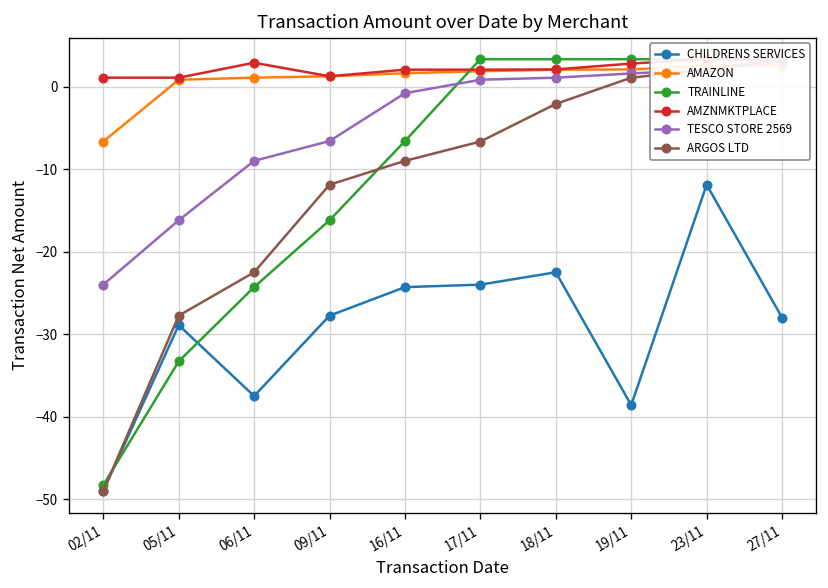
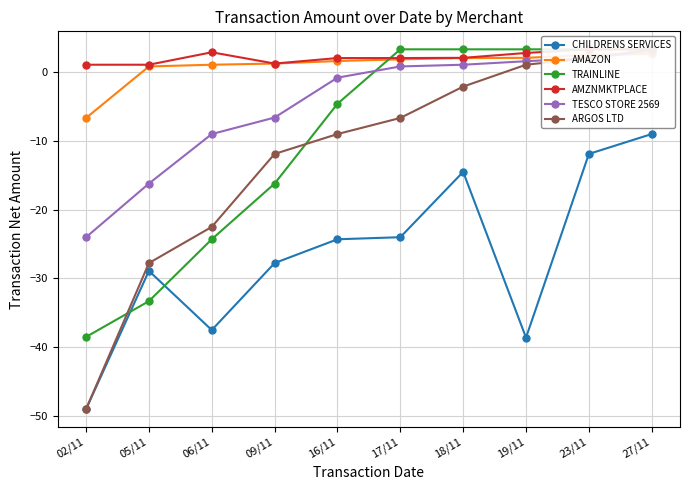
  {
    "CHILDRENS SERVICES": {
      "05/11": -29,
      "06/11": -38,
      "09/11": -28,
      "16/11": -24,
      "17/11": -24,
-     "18/11": -23,
+     "18/11": -15,
      "19/11": -39,
      "23/11": -12,
-     "27/11": -28
+     "27/11": -9
    },
    "AMAZON": {
      "02/11": -7,
      "06/11": 1,
      "16/11": 2,
      "19/11": 2
    },
    "TRAINLINE": {
-     "02/11": -48,
+     "02/11": -39,
      "05/11": -33,
      "06/11": -24,
      "09/11": -16,
-     "16/11": -7,
+     "16/11": -5,
      "17/11": 3,
      "18/11": 3,
      "19/11": 3
    },
    "AMZNMKTPLACE": {
      "02/11": 1,
      "06/11": 3,
      "16/11": 2,
      "19/11": 3
    },
    "TESCO STORE 2569": {
      "02/11": -24,
      "05/11": -16,
      "06/11": -9,
      "09/11": -7,
      "16/11": -1,
      "17/11": 1,
      "18/11": 1,
      "19/11": 2
    },
    "ARGOS LTD": {
      "05/11": -28,
      "06/11": -23,
      "09/11": -12,
      "16/11": -9,
      "17/11": -7,
      "18/11": -2,
      "19/11": 1
    }
  }
